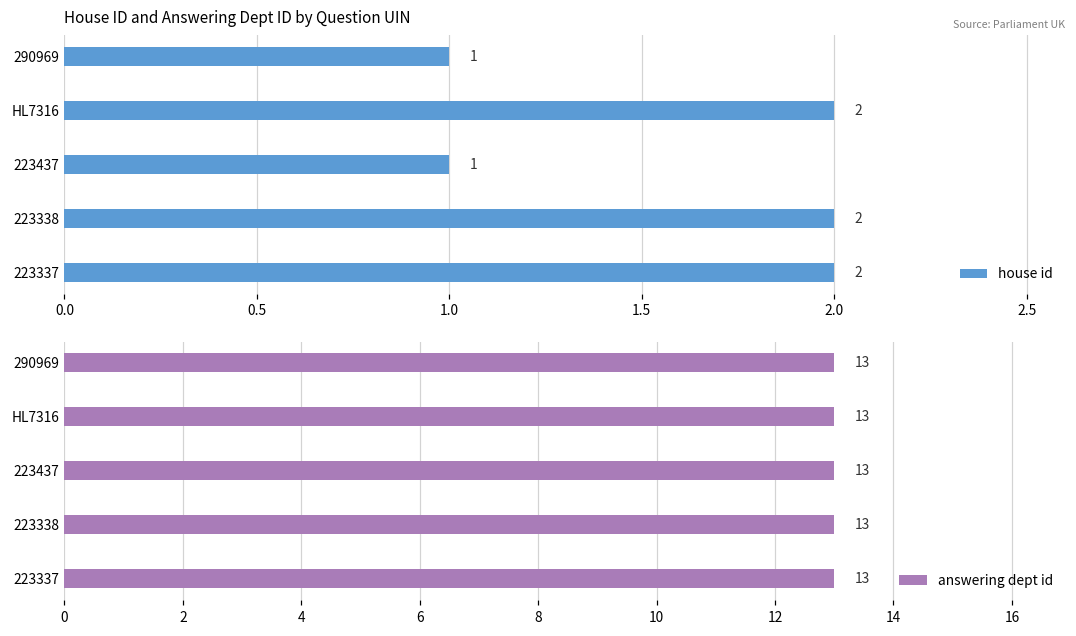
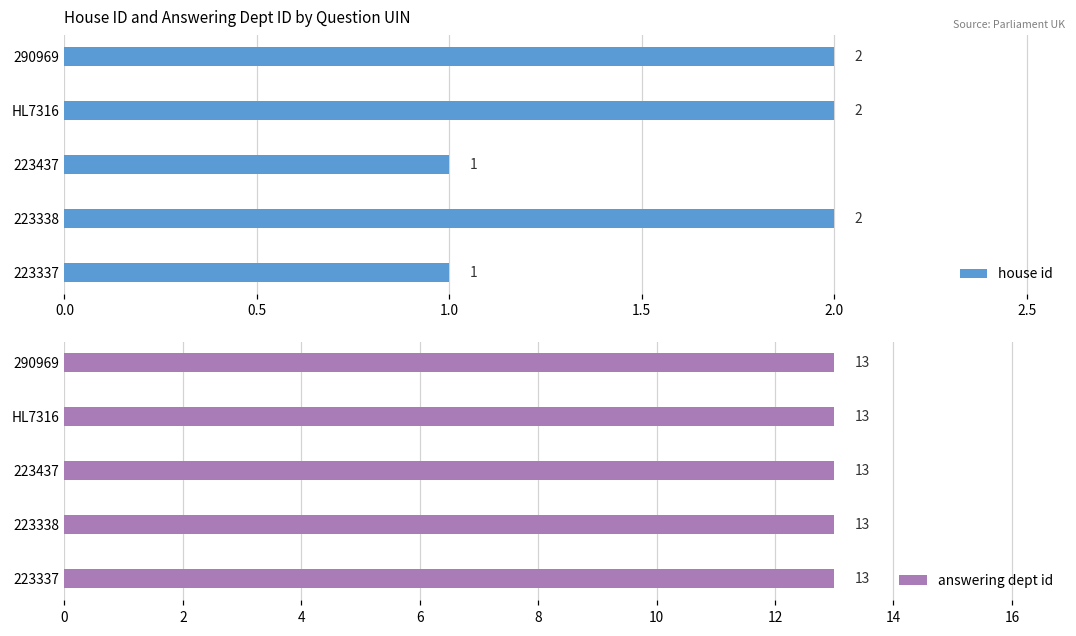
  {
    "House ID and Answering Dept ID by Question UIN": {
-     "290969": 1,
+     "290969": 2,
      "HL7316": 2,
      "223437": 1,
      "223338": 2,
-     "223337": 2
+     "223337": 1
    }
  }
